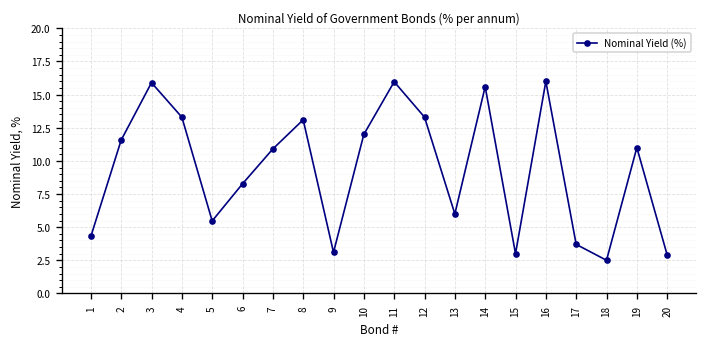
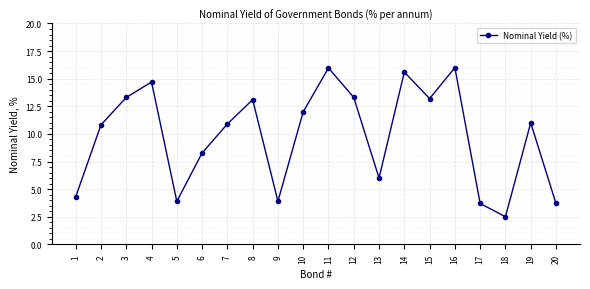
  {
    "1": 4.3,
-   "2": 11.6,
-   "3": 15.9,
-   "4": 13.3,
-   "5": 5.5,
+   "2": 10.8,
+   "3": 13.3,
+   "4": 14.7,
+   "5": 3.9,
    "6": 8.3,
    "7": 10.9,
    "8": 13.1,
-   "9": 3.1,
+   "9": 3.9,
    "10": 12.0,
    "11": 16.0,
    "12": 13.3,
    "13": 6.0,
    "14": 15.6,
-   "15": 3.0,
+   "15": 13.2,
    "16": 16.0,
    "17": 3.7,
    "18": 2.5,
    "19": 11.0,
-   "20": 2.9
+   "20": 3.7
  }
